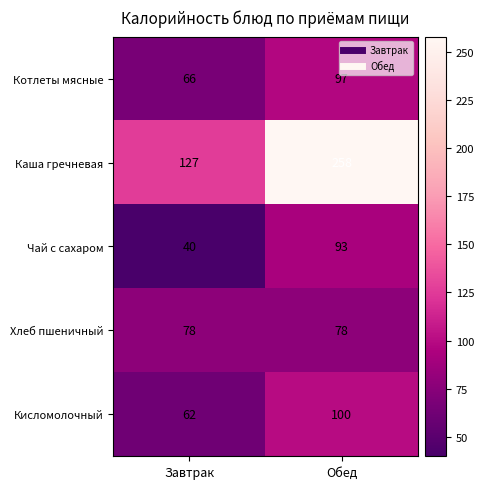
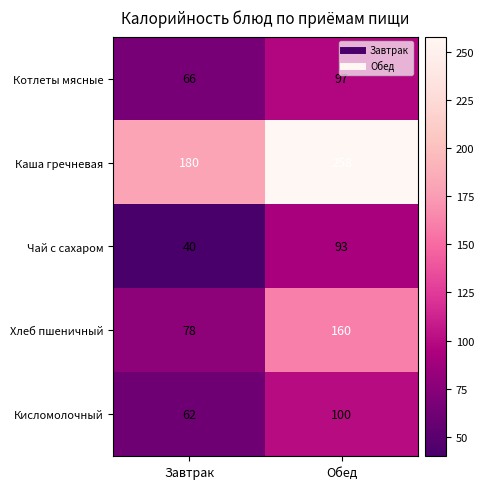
  {
    "Котлеты мясные": {
      "Завтрак": 66
    },
    "Каша гречневая": {
-     "Завтрак": 127
+     "Завтрак": 180
    },
    "Чай с сахаром": {
      "Завтрак": 40,
      "Обед": 93
    },
    "Хлеб пшеничный": {
      "Завтрак": 78,
-     "Обед": 78
+     "Обед": 160
    },
    "Кисломолочный": {
      "Завтрак": 62,
      "Обед": 100
    }
  }
